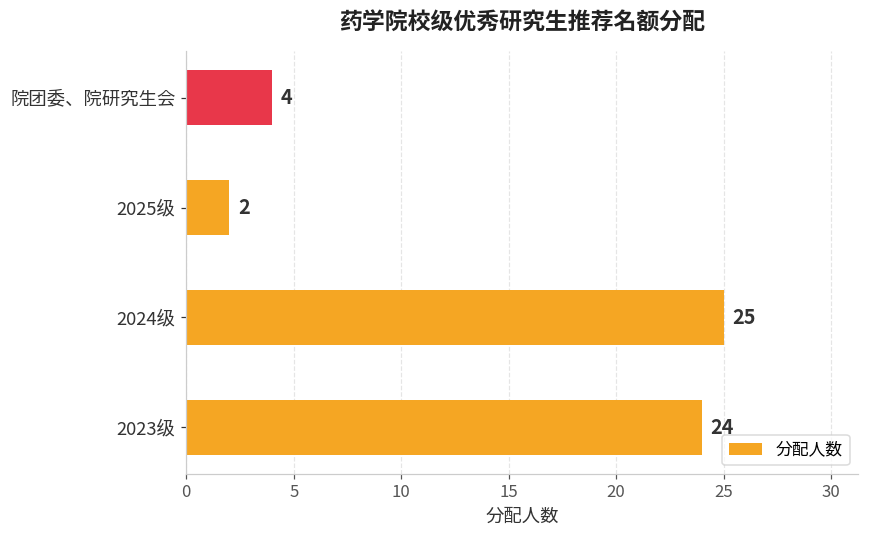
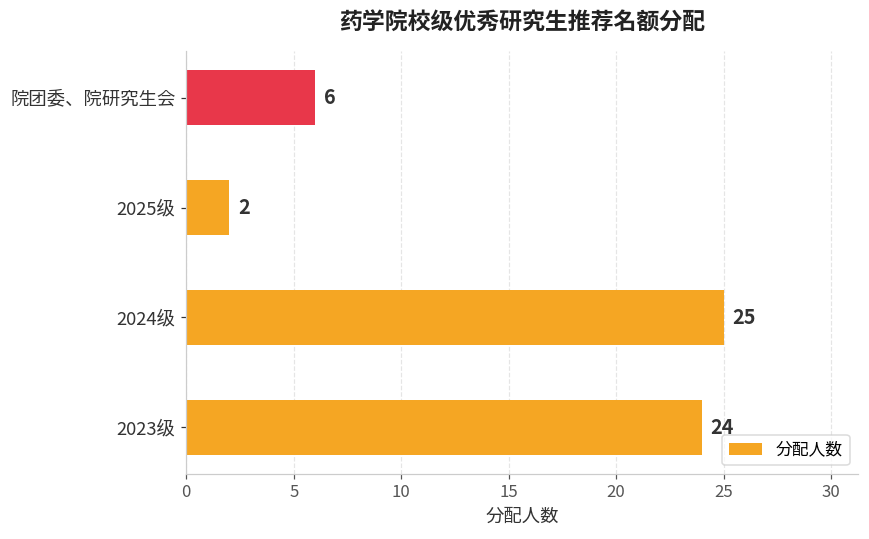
  {
-   "院团委、院研究生会": 4,
+   "院团委、院研究生会": 6,
    "2025级": 2,
    "2024级": 25
  }
